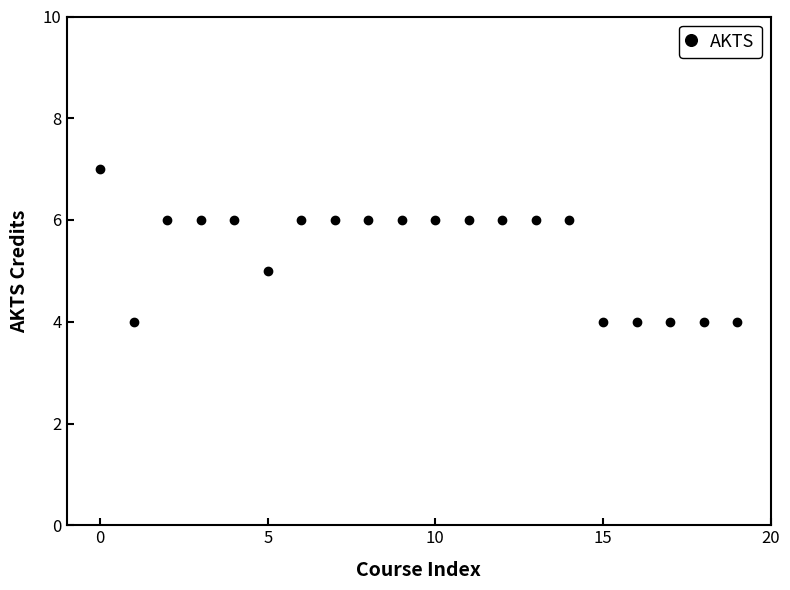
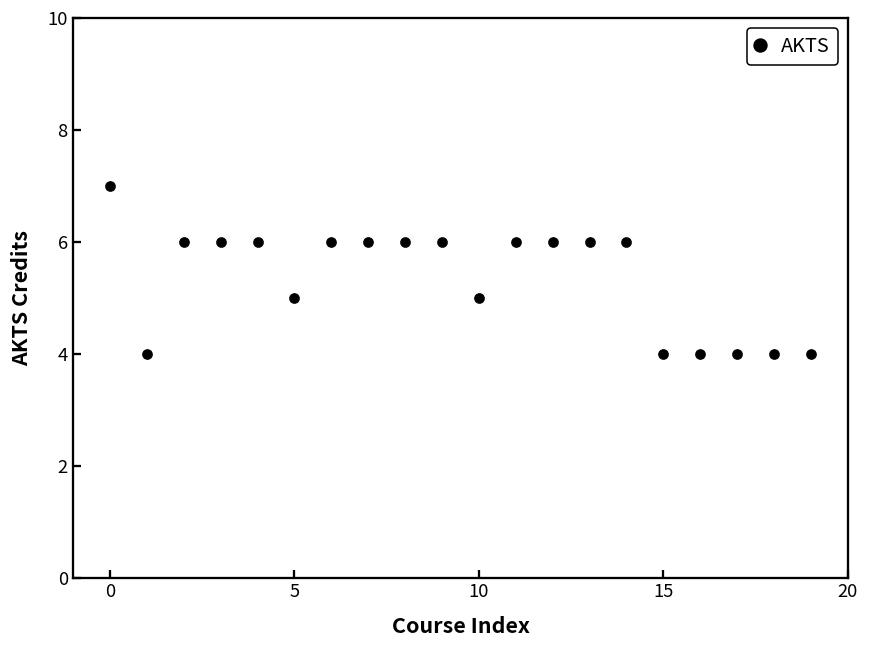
  {
    "0": 7,
    "5": 5,
-   "10": 6,
+   "10": 5,
    "15": 4
  }
